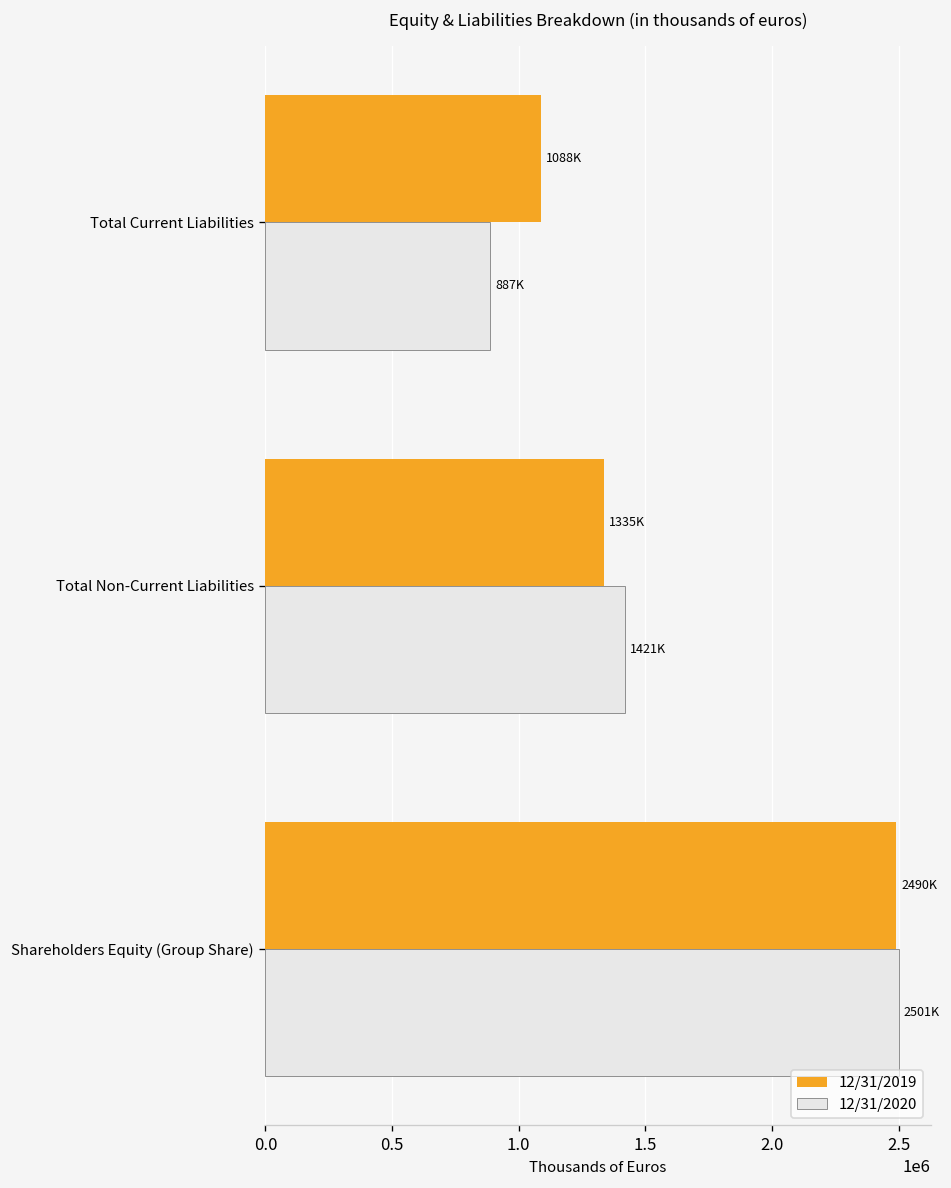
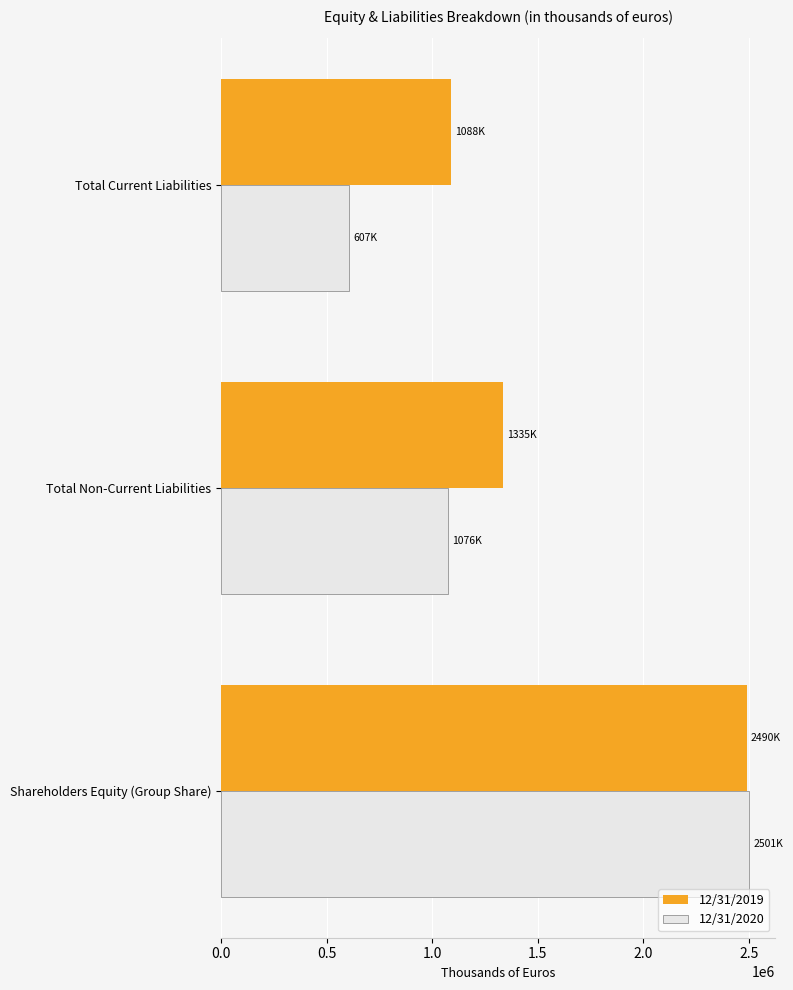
  {
    "12/31/2019": {
      "Total Current Liabilities": "1088K",
      "Total Non-Current Liabilities": "1335K",
      "Shareholders Equity (Group Share)": "2490K"
    },
    "12/31/2020": {
-     "Total Current Liabilities": "887K",
-     "Total Non-Current Liabilities": "1421K",
+     "Total Current Liabilities": "607K",
+     "Total Non-Current Liabilities": "1076K",
      "Shareholders Equity (Group Share)": "2501K"
    }
  }
